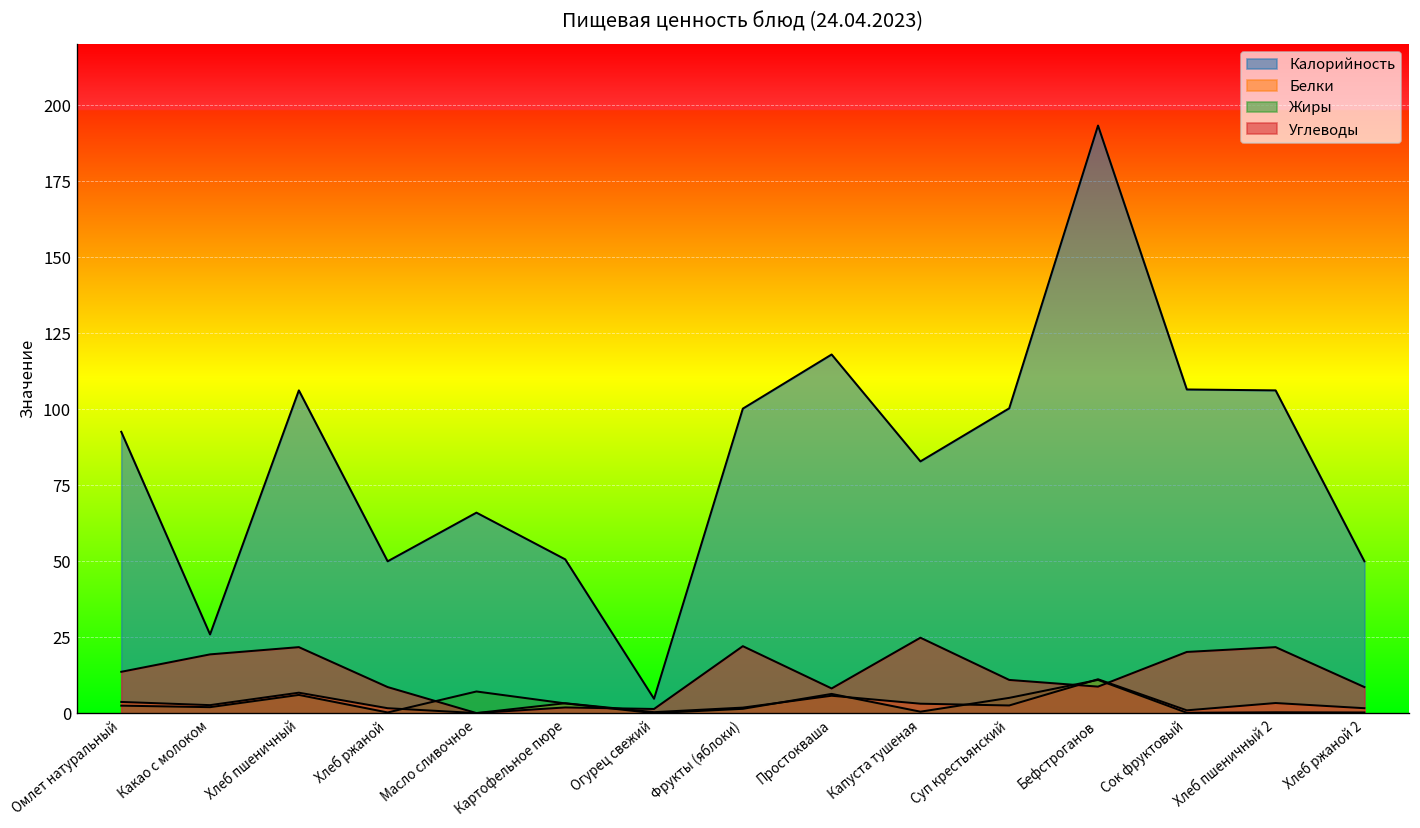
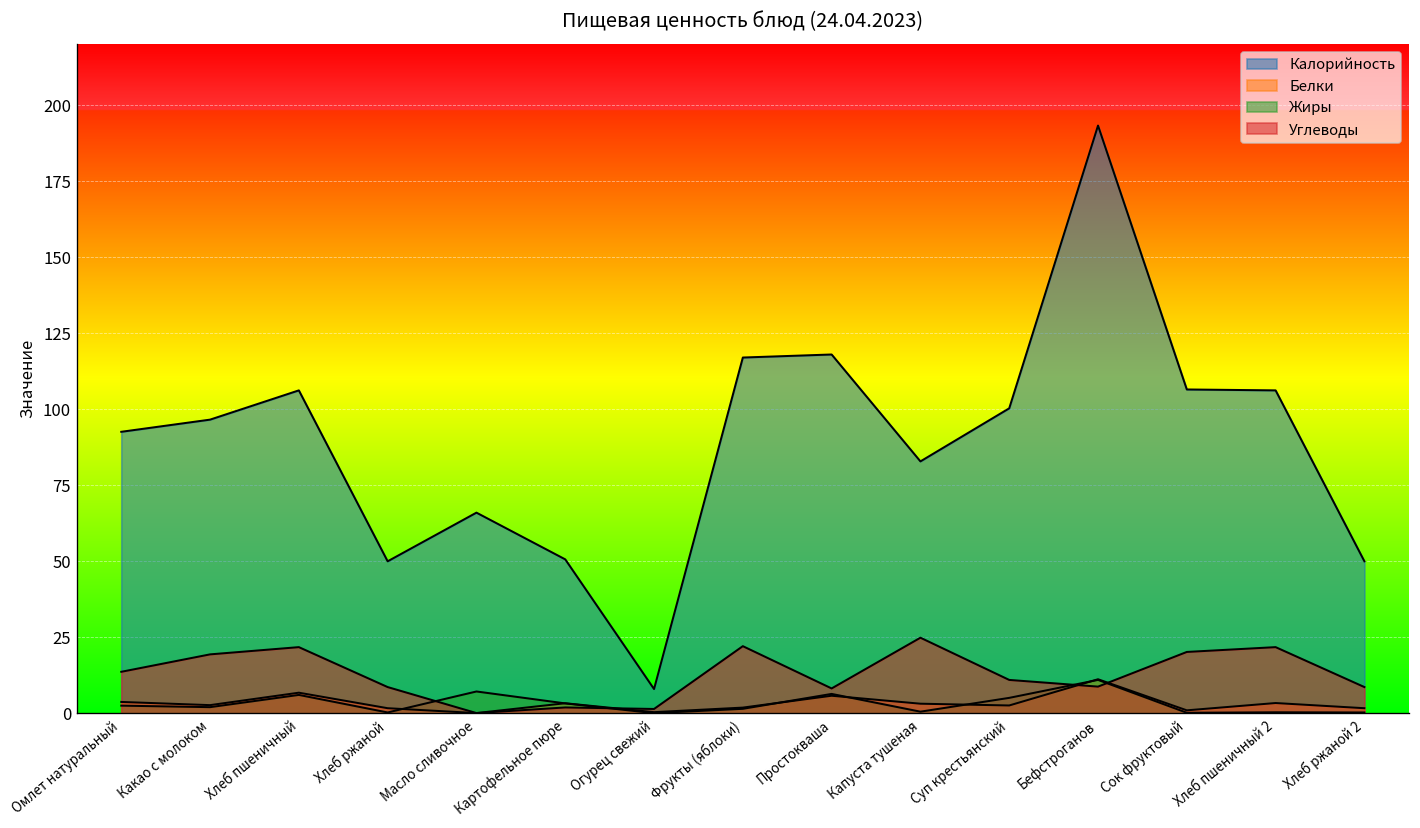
  {
    "Калорийность": {
      "Омлет натуральный": 93,
-     "Какао с молоком": 26,
+     "Какао с молоком": 97,
      "Хлеб пшеничный": 106,
      "Хлеб ржаной": 50,
      "Масло сливочное": 66,
      "Картофельное пюре": 51,
-     "Огурец свежий": 5,
-     "Фрукты (яблоки)": 100,
+     "Огурец свежий": 8,
+     "Фрукты (яблоки)": 117,
      "Простокваша": 118,
      "Капуста тушеная": 83,
      "Суп крестьянский": 100,
      "Бефстроганов": 193,
      "Сок фруктовый": 107,
      "Хлеб пшеничный 2": 106,
      "Хлеб ржаной 2": 50
    },
    "Белки": {
      "Омлет натуральный": 4,
      "Хлеб ржаной": 2,
      "Капуста тушеная": 3,
      "Суп крестьянский": 3,
      "Хлеб пшеничный 2": 3,
      "Хлеб ржаной 2": 2
    },
    "Жиры": {
      "Омлет натуральный": 3,
      "Хлеб ржаной": 0,
      "Масло сливочное": 7,
      "Капуста тушеная": 1,
      "Суп крестьянский": 5,
      "Хлеб пшеничный 2": 0,
      "Хлеб ржаной 2": 0
    },
    "Углеводы": {
      "Омлет натуральный": 14,
      "Какао с молоком": 19,
      "Хлеб пшеничный": 22,
      "Хлеб ржаной": 9,
      "Картофельное пюре": 2,
      "Огурец свежий": 1,
      "Фрукты (яблоки)": 22,
      "Простокваша": 8,
      "Капуста тушеная": 25,
      "Суп крестьянский": 11,
      "Бефстроганов": 9,
      "Сок фруктовый": 20,
      "Хлеб пшеничный 2": 22,
      "Хлеб ржаной 2": 9
    }
  }
